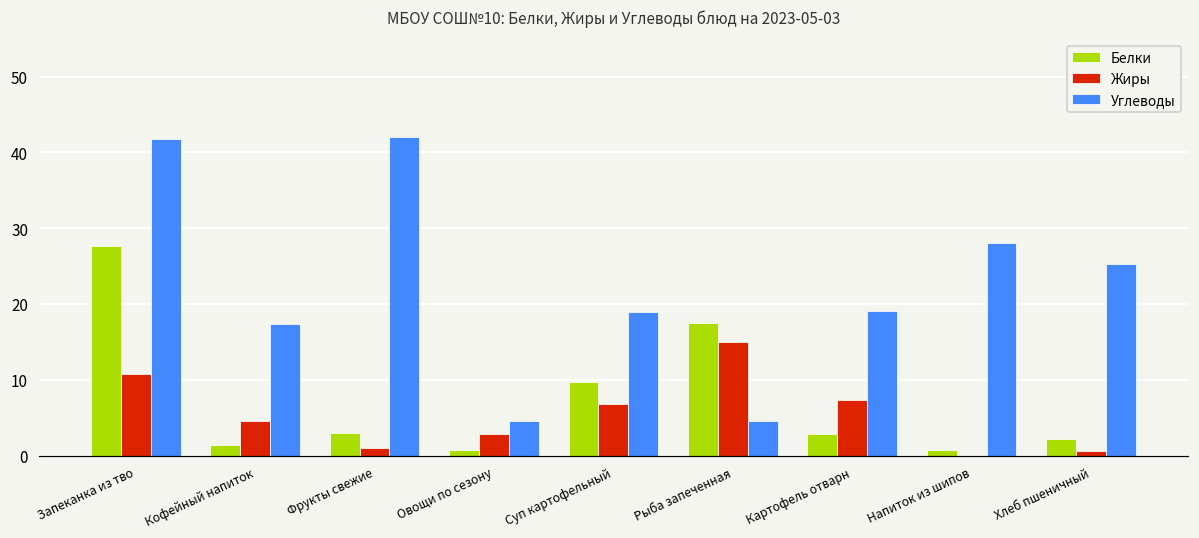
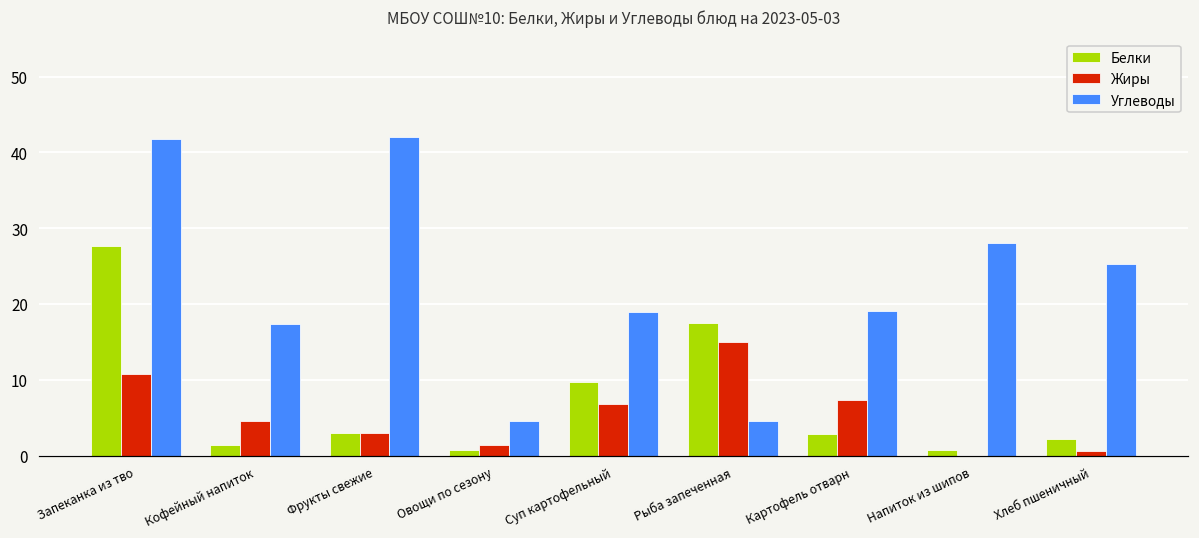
  {
    "Белки": {
      "Запеканка из тво": 28,
      "Кофейный напиток": 1,
      "Фрукты свежие": 3,
      "Овощи по сезону": 1,
      "Суп картофельный": 10,
      "Рыба запеченная": 18,
      "Картофель отварн": 3,
      "Напиток из шипов": 1,
      "Хлеб пшеничный": 2
    },
    "Жиры": {
      "Запеканка из тво": 11,
      "Кофейный напиток": 5,
-     "Фрукты свежие": 1,
-     "Овощи по сезону": 3,
+     "Фрукты свежие": 3,
+     "Овощи по сезону": 1,
      "Суп картофельный": 7,
      "Рыба запеченная": 15,
      "Картофель отварн": 7,
      "Напиток из шипов": 0,
      "Хлеб пшеничный": 1
    },
    "Углеводы": {
      "Запеканка из тво": 42,
      "Кофейный напиток": 17,
      "Фрукты свежие": 42,
      "Овощи по сезону": 5,
      "Суп картофельный": 19,
      "Рыба запеченная": 5,
      "Картофель отварн": 19,
      "Напиток из шипов": 28,
      "Хлеб пшеничный": 25
    }
  }
